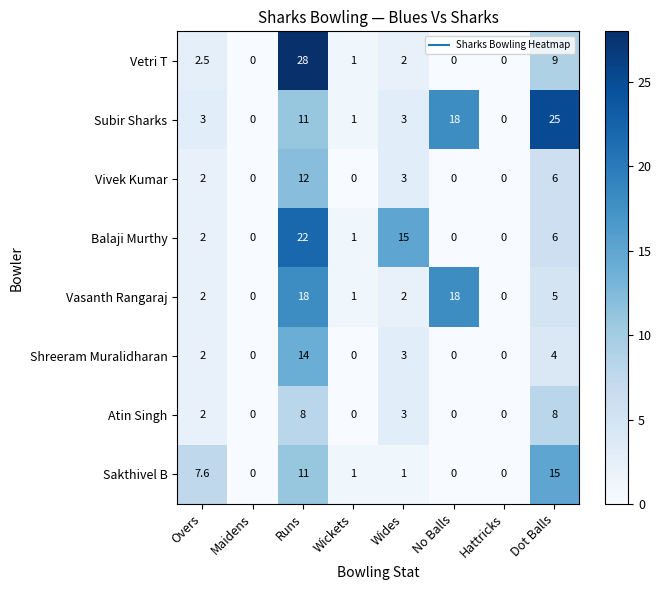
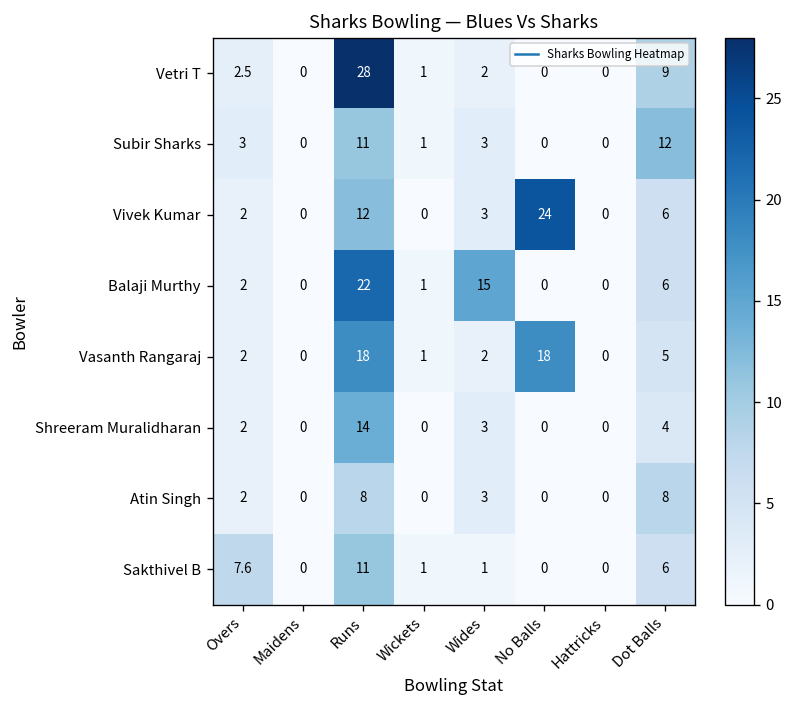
  {
    "Vetri T": {
      "Overs": 2.5,
      "Maidens": 0,
      "Runs": 28,
      "Wickets": 1,
      "Wides": 2,
      "No Balls": 0,
      "Hattricks": 0,
      "Dot Balls": 9
    },
    "Subir Sharks": {
      "Overs": 3,
      "Maidens": 0,
      "Runs": 11,
      "Wickets": 1,
      "Wides": 3,
-     "No Balls": 18,
+     "No Balls": 0,
      "Hattricks": 0,
-     "Dot Balls": 25
+     "Dot Balls": 12
    },
    "Vivek Kumar": {
      "Overs": 2,
      "Maidens": 0,
      "Runs": 12,
      "Wickets": 0,
      "Wides": 3,
-     "No Balls": 0,
+     "No Balls": 24,
      "Hattricks": 0,
      "Dot Balls": 6
    },
    "Balaji Murthy": {
      "Overs": 2,
      "Maidens": 0,
      "Runs": 22,
      "Wickets": 1,
      "Wides": 15,
      "No Balls": 0,
      "Hattricks": 0,
      "Dot Balls": 6
    },
    "Vasanth Rangaraj": {
      "Overs": 2,
      "Maidens": 0,
      "Runs": 18,
      "Wickets": 1,
      "Wides": 2,
      "No Balls": 18,
      "Hattricks": 0,
      "Dot Balls": 5
    },
    "Shreeram Muralidharan": {
      "Overs": 2,
      "Maidens": 0,
      "Runs": 14,
      "Wickets": 0,
      "Wides": 3,
      "No Balls": 0,
      "Hattricks": 0,
      "Dot Balls": 4
    },
    "Atin Singh": {
      "Overs": 2,
      "Maidens": 0,
      "Runs": 8,
      "Wickets": 0,
      "Wides": 3,
      "No Balls": 0,
      "Hattricks": 0,
      "Dot Balls": 8
    },
    "Sakthivel B": {
      "Overs": 7.6,
      "Maidens": 0,
      "Runs": 11,
      "Wickets": 1,
      "Wides": 1,
      "No Balls": 0,
      "Hattricks": 0,
-     "Dot Balls": 15
+     "Dot Balls": 6
    }
  }
